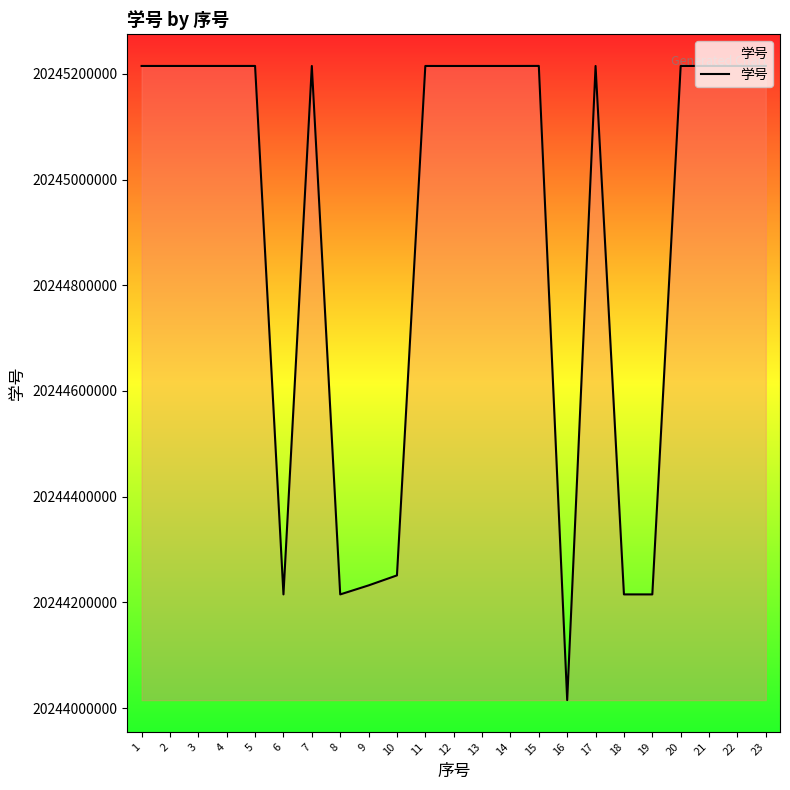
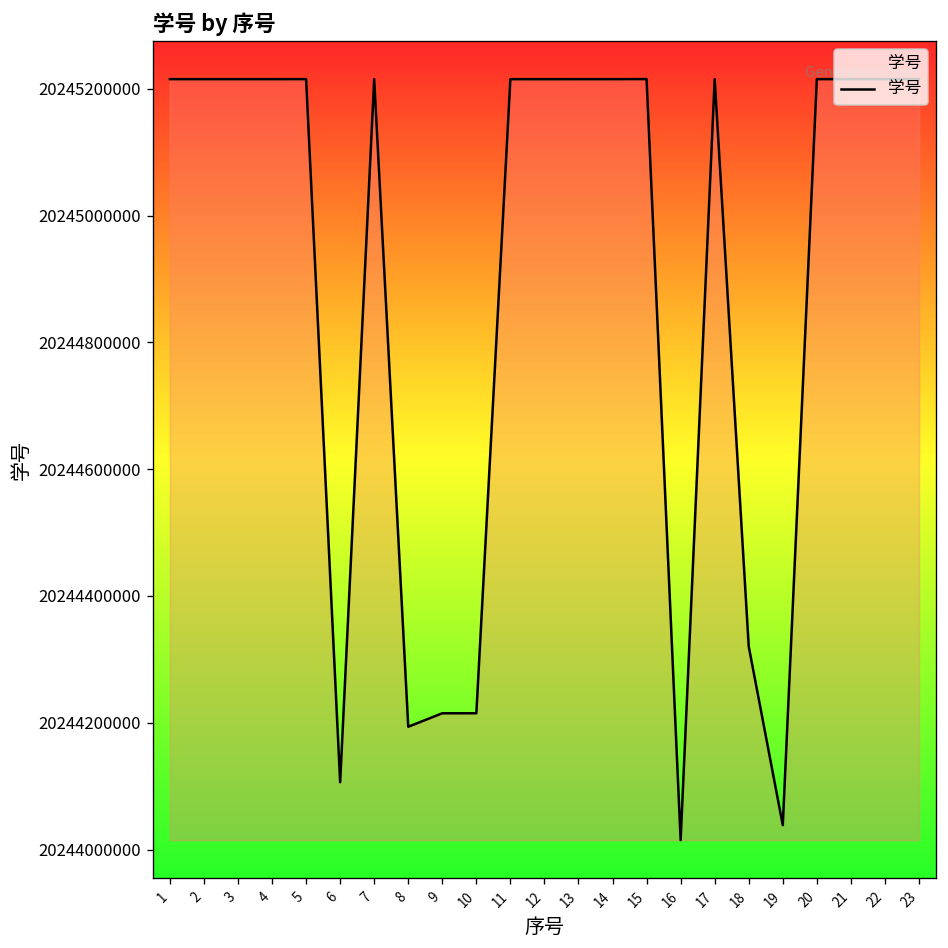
  {
    "1": 20245220000,
    "2": 20245220000,
    "3": 20245220000,
    "4": 20245220000,
    "5": 20245220000,
-   "6": 20244220000,
+   "6": 20244110000,
    "7": 20245220000,
-   "8": 20244220000,
-   "9": 20244230000,
-   "10": 20244250000,
+   "8": 20244190000,
+   "9": 20244220000,
+   "10": 20244220000,
    "11": 20245220000,
    "12": 20245220000,
    "13": 20245220000,
    "14": 20245220000,
    "15": 20245220000,
    "16": 20244020000,
    "17": 20245220000,
-   "18": 20244220000,
-   "19": 20244220000,
+   "18": 20244320000,
+   "19": 20244040000,
    "20": 20245220000
  }
